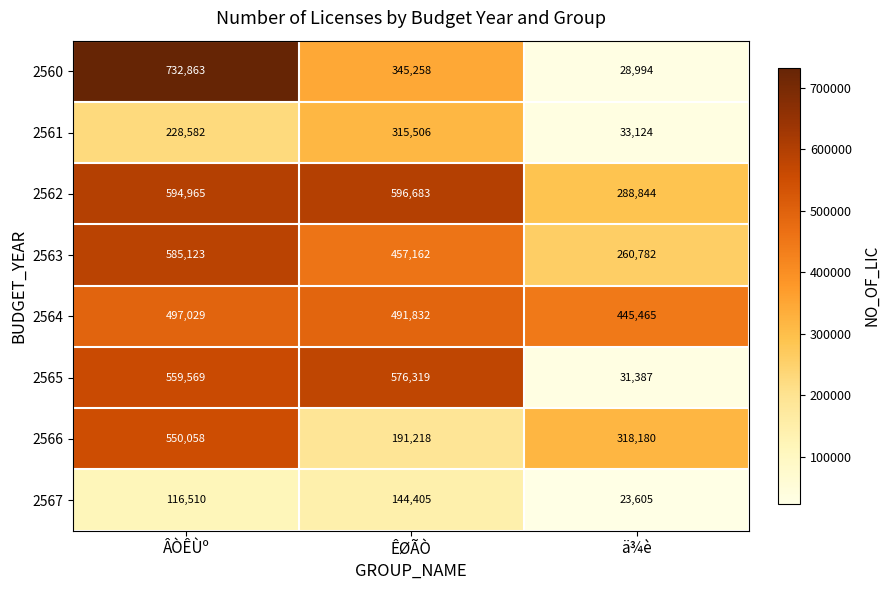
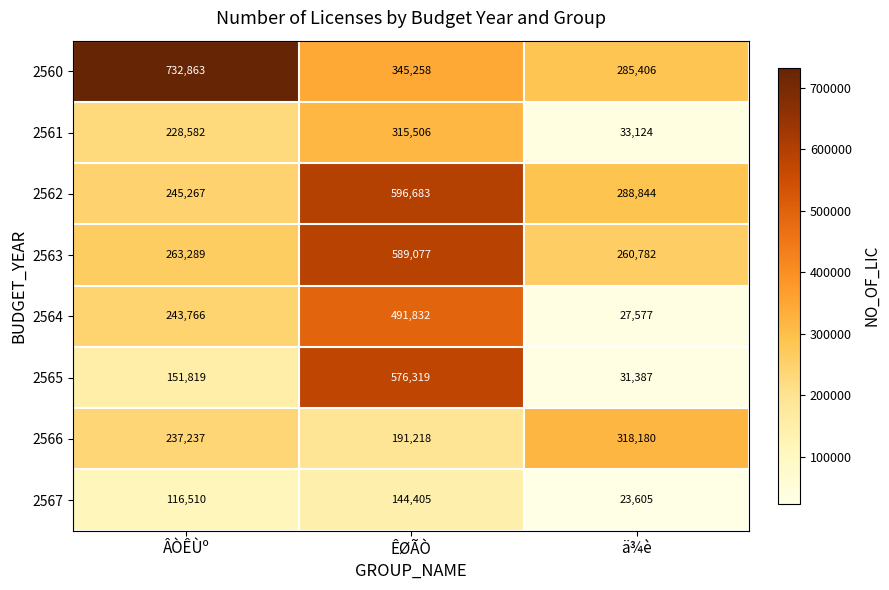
  {
    "2560": {
      "ÂÒÊÙº": "732,863",
      "ÊØÃÒ": "345,258",
-     "ä¾è": "28,994"
+     "ä¾è": "285,406"
    },
    "2561": {
      "ÂÒÊÙº": "228,582",
      "ÊØÃÒ": "315,506",
      "ä¾è": "33,124"
    },
    "2562": {
-     "ÂÒÊÙº": "594,965",
+     "ÂÒÊÙº": "245,267",
      "ÊØÃÒ": "596,683",
      "ä¾è": "288,844"
    },
    "2563": {
-     "ÂÒÊÙº": "585,123",
-     "ÊØÃÒ": "457,162",
+     "ÂÒÊÙº": "263,289",
+     "ÊØÃÒ": "589,077",
      "ä¾è": "260,782"
    },
    "2564": {
-     "ÂÒÊÙº": "497,029",
+     "ÂÒÊÙº": "243,766",
      "ÊØÃÒ": "491,832",
-     "ä¾è": "445,465"
+     "ä¾è": "27,577"
    },
    "2565": {
-     "ÂÒÊÙº": "559,569",
+     "ÂÒÊÙº": "151,819",
      "ÊØÃÒ": "576,319",
      "ä¾è": "31,387"
    },
    "2566": {
-     "ÂÒÊÙº": "550,058",
+     "ÂÒÊÙº": "237,237",
      "ÊØÃÒ": "191,218",
      "ä¾è": "318,180"
    },
    "2567": {
      "ÂÒÊÙº": "116,510",
      "ÊØÃÒ": "144,405",
      "ä¾è": "23,605"
    }
  }
